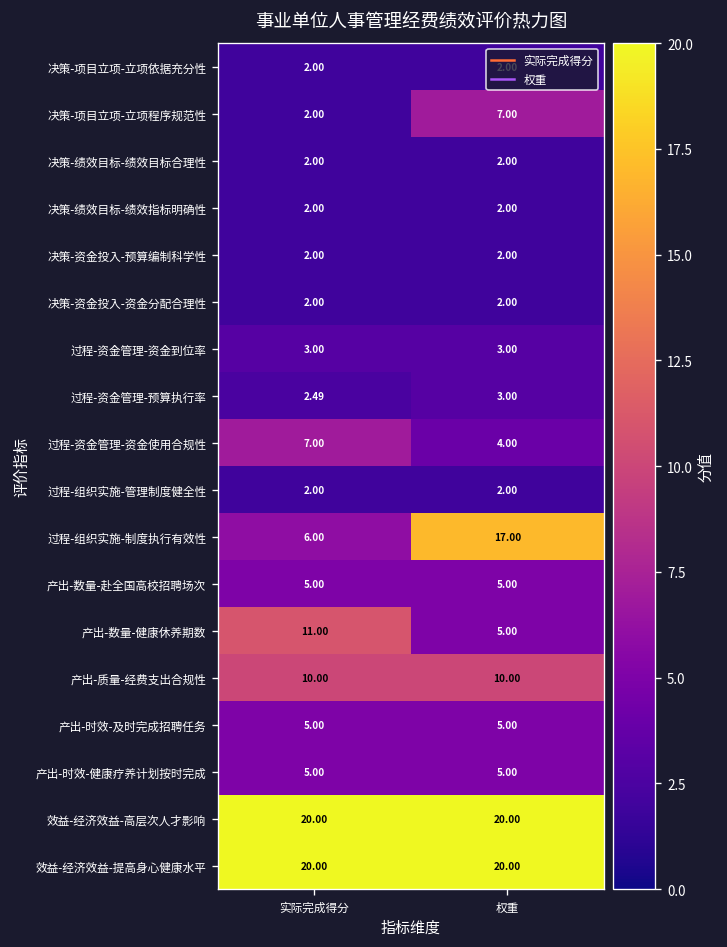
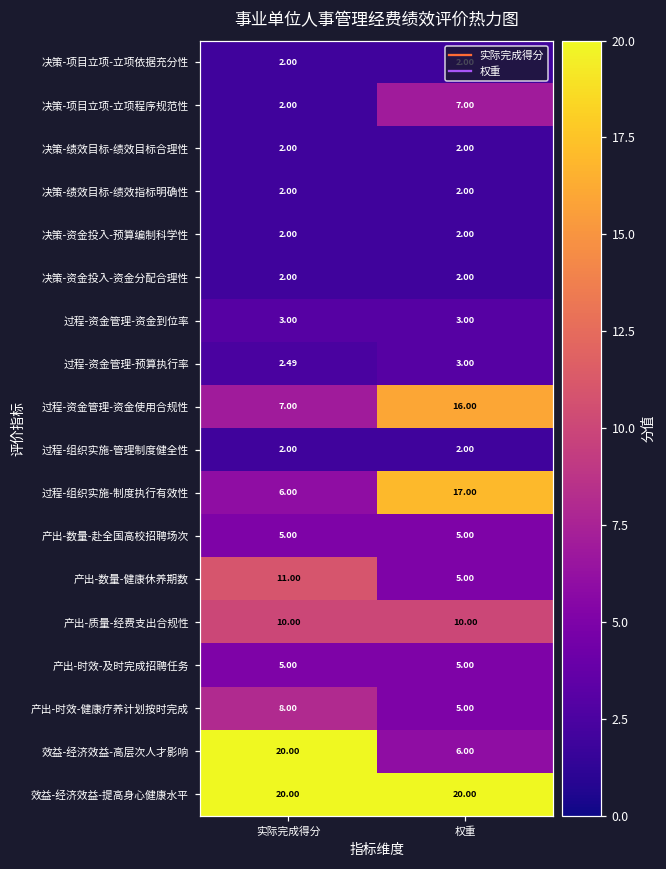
  {
    "决策-项目立项-立项依据充分性": {
      "实际完成得分": 2.00
    },
    "决策-项目立项-立项程序规范性": {
      "实际完成得分": 2.00,
      "权重": 7.00
    },
    "决策-绩效目标-绩效目标合理性": {
      "实际完成得分": 2.00,
      "权重": 2.00
    },
    "决策-绩效目标-绩效指标明确性": {
      "实际完成得分": 2.00,
      "权重": 2.00
    },
    "决策-资金投入-预算编制科学性": {
      "实际完成得分": 2.00,
      "权重": 2.00
    },
    "决策-资金投入-资金分配合理性": {
      "实际完成得分": 2.00,
      "权重": 2.00
    },
    "过程-资金管理-资金到位率": {
      "实际完成得分": 3.00,
      "权重": 3.00
    },
    "过程-资金管理-预算执行率": {
      "实际完成得分": 2.49,
      "权重": 3.00
    },
    "过程-资金管理-资金使用合规性": {
      "实际完成得分": 7.00,
-     "权重": 4.00
+     "权重": 16.00
    },
    "过程-组织实施-管理制度健全性": {
      "实际完成得分": 2.00,
      "权重": 2.00
    },
    "过程-组织实施-制度执行有效性": {
      "实际完成得分": 6.00,
      "权重": 17.00
    },
    "产出-数量-赴全国高校招聘场次": {
      "实际完成得分": 5.00,
      "权重": 5.00
    },
    "产出-数量-健康休养期数": {
      "实际完成得分": 11.00,
      "权重": 5.00
    },
    "产出-质量-经费支出合规性": {
      "实际完成得分": 10.00,
      "权重": 10.00
    },
    "产出-时效-及时完成招聘任务": {
      "实际完成得分": 5.00,
      "权重": 5.00
    },
    "产出-时效-健康疗养计划按时完成": {
-     "实际完成得分": 5.00,
+     "实际完成得分": 8.00,
      "权重": 5.00
    },
    "效益-经济效益-高层次人才影响": {
      "实际完成得分": 20.00,
-     "权重": 20.00
+     "权重": 6.00
    },
    "效益-经济效益-提高身心健康水平": {
      "实际完成得分": 20.00,
      "权重": 20.00
    }
  }
